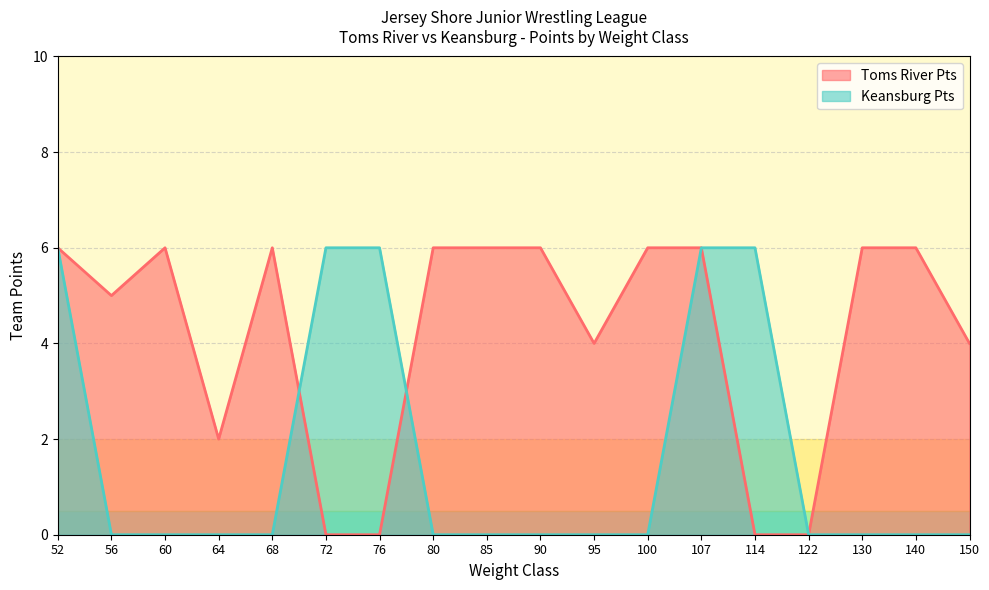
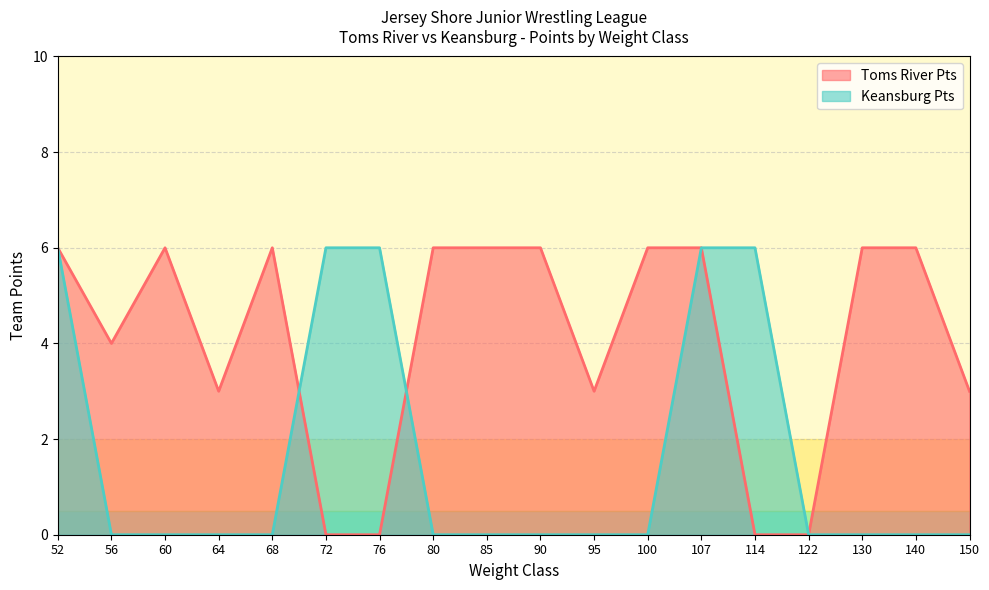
  {
    "Toms River Pts": {
-     "56": 5,
+     "56": 4,
      "60": 6,
-     "64": 2,
+     "64": 3,
      "68": 6,
      "72": 0,
      "76": 0,
      "80": 6,
      "85": 6,
      "90": 6,
-     "95": 4,
+     "95": 3,
      "100": 6,
      "114": 0,
      "130": 6,
      "140": 6,
-     "150": 4
+     "150": 3
    },
    "Keansburg Pts": {
      "56": 0,
      "60": 0,
      "64": 0,
      "68": 0,
      "72": 6,
      "76": 6,
      "80": 0,
      "85": 0,
      "90": 0,
      "95": 0,
      "100": 0,
      "114": 6,
      "130": 0,
      "140": 0,
      "150": 0
    }
  }
